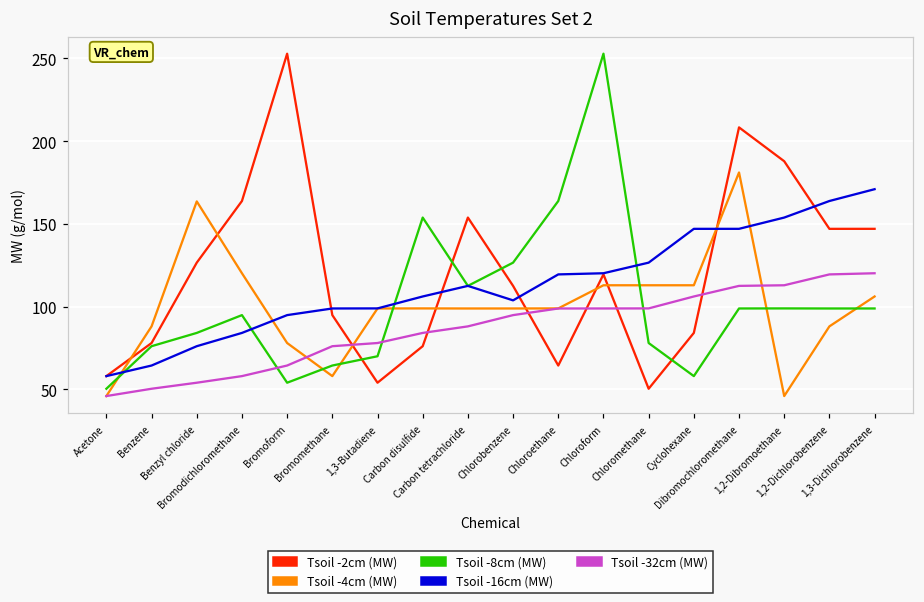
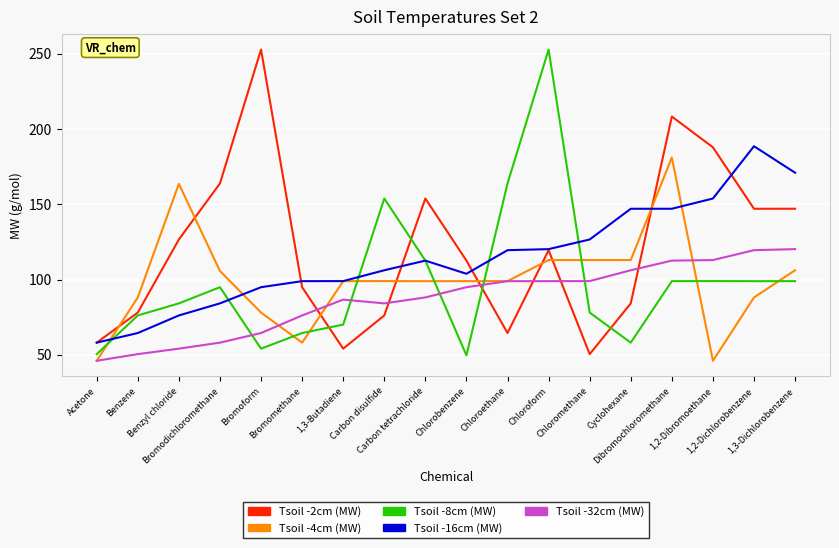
  {
    "Tsoil -2cm (MW)": {
      "Benzene": 78,
      "Benzyl chloride": 127,
      "Bromodichloromethane": 164,
      "Bromoform": 253,
      "Bromomethane": 95,
      "1,3-Butadiene": 54,
      "Carbon disulfide": 76,
      "Carbon tetrachloride": 154,
      "Chlorobenzene": 113,
      "Chloroethane": 64,
      "Chloromethane": 50,
      "Cyclohexane": 84,
      "Dibromochloromethane": 208,
      "1,2-Dibromoethane": 188,
      "1,2-Dichlorobenzene": 147,
      "1,3-Dichlorobenzene": 147
    },
    "Tsoil -4cm (MW)": {
      "Benzene": 88,
      "Benzyl chloride": 164,
-     "Bromodichloromethane": 120,
+     "Bromodichloromethane": 106,
      "Bromoform": 78,
      "Bromomethane": 58,
      "Carbon disulfide": 99,
      "Carbon tetrachloride": 99,
      "Chlorobenzene": 99,
      "Chloroform": 113,
      "Chloromethane": 113,
      "Cyclohexane": 113,
      "Dibromochloromethane": 181,
      "1,2-Dibromoethane": 46,
      "1,2-Dichlorobenzene": 88,
      "1,3-Dichlorobenzene": 106
    },
    "Tsoil -8cm (MW)": {
      "Acetone": 50,
      "Benzene": 76,
      "Benzyl chloride": 84,
      "Bromodichloromethane": 95,
      "Bromoform": 54,
      "Bromomethane": 64,
      "1,3-Butadiene": 70,
      "Carbon disulfide": 154,
-     "Chlorobenzene": 127,
+     "Chlorobenzene": 50,
      "Chloroethane": 164,
      "Chloroform": 253,
      "Chloromethane": 78,
      "Cyclohexane": 58,
      "Dibromochloromethane": 99,
      "1,2-Dibromoethane": 99,
      "1,2-Dichlorobenzene": 99,
      "1,3-Dichlorobenzene": 99
    },
    "Tsoil -16cm (MW)": {
      "Benzene": 64,
      "Benzyl chloride": 76,
      "Bromodichloromethane": 84,
      "Bromoform": 95,
      "Bromomethane": 99,
      "Carbon disulfide": 106,
      "Chlorobenzene": 104,
      "Chloroethane": 119,
      "Chloromethane": 127,
      "Cyclohexane": 147,
      "Dibromochloromethane": 147,
      "1,2-Dibromoethane": 154,
-     "1,2-Dichlorobenzene": 164,
+     "1,2-Dichlorobenzene": 189,
      "1,3-Dichlorobenzene": 171
    },
    "Tsoil -32cm (MW)": {
      "Benzene": 50,
      "Benzyl chloride": 54,
      "Bromodichloromethane": 58,
      "Bromoform": 64,
      "Bromomethane": 76,
-     "1,3-Butadiene": 78,
+     "1,3-Butadiene": 87,
      "Carbon disulfide": 84,
      "Carbon tetrachloride": 88,
      "Chlorobenzene": 95,
      "Chloroform": 99,
      "Chloromethane": 99,
      "Cyclohexane": 106,
      "Dibromochloromethane": 113,
      "1,2-Dibromoethane": 113,
      "1,2-Dichlorobenzene": 119,
      "1,3-Dichlorobenzene": 120
    }
  }
